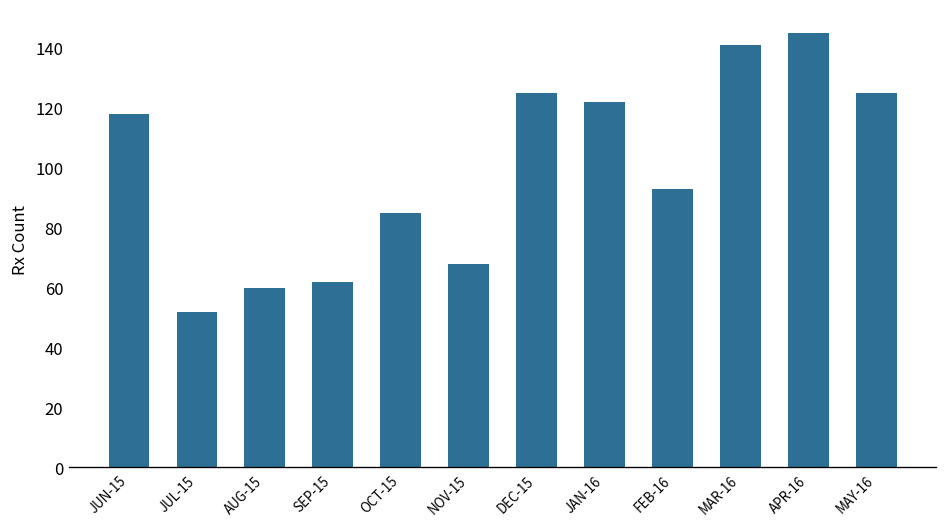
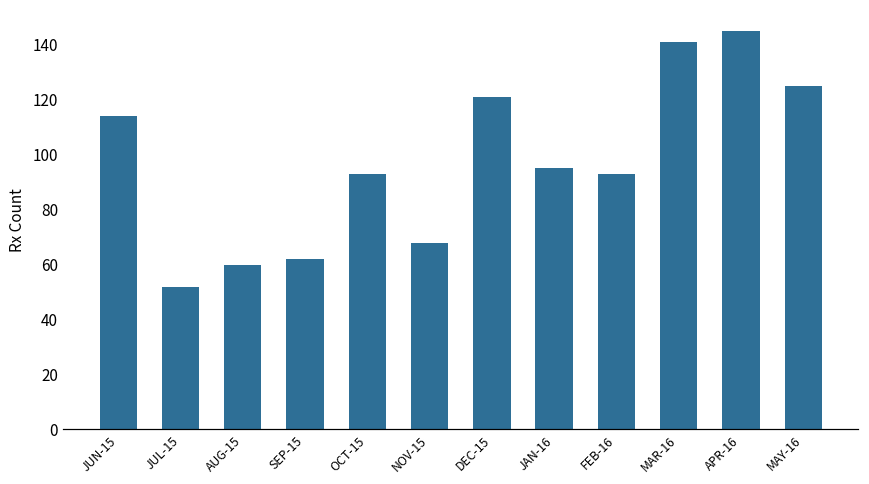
  {
-   "JUN-15": 118,
+   "JUN-15": 114,
    "JUL-15": 52,
    "AUG-15": 60,
    "SEP-15": 62,
-   "OCT-15": 85,
+   "OCT-15": 93,
    "NOV-15": 68,
-   "DEC-15": 125,
-   "JAN-16": 122,
+   "DEC-15": 121,
+   "JAN-16": 95,
    "FEB-16": 93,
    "MAR-16": 141,
    "APR-16": 145,
    "MAY-16": 125
  }
